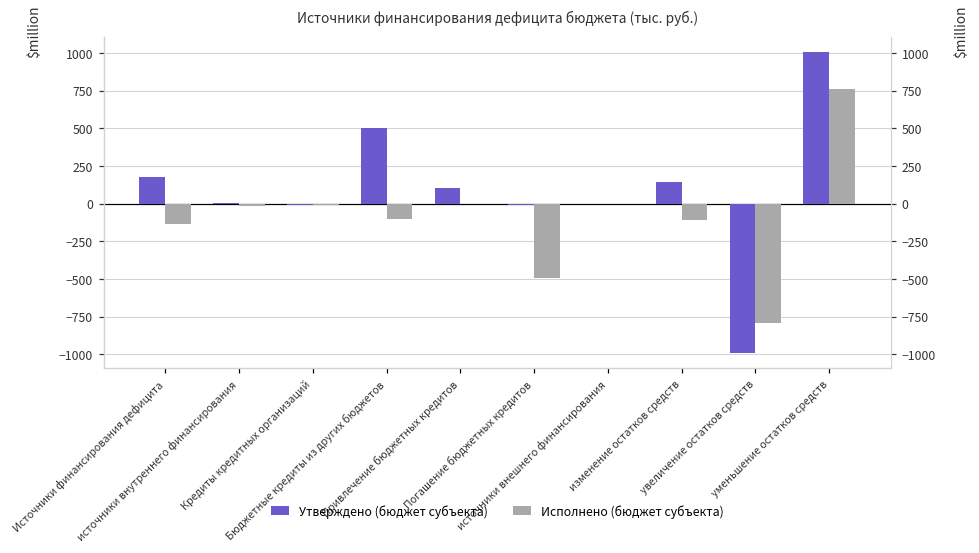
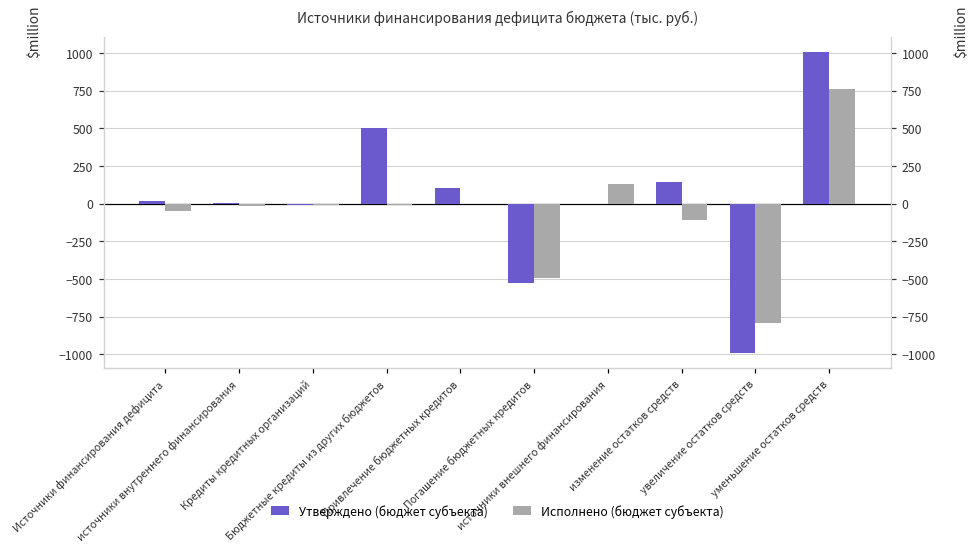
  {
    "Утверждено (бюджет субъекта)": {
-     "Источники финансирования дефицита": 180,
+     "Источники финансирования дефицита": 20,
      "Бюджетные кредиты из других бюджетов": 500,
      "Привлечение бюджетных кредитов": 100,
-     "Погашение бюджетных кредитов": -10,
+     "Погашение бюджетных кредитов": -530,
      "источники внешнего финансирования": 0,
      "изменение остатков средств": 150,
      "увеличение остатков средств": -990,
      "уменьшение остатков средств": 1000
    },
    "Исполнено (бюджет субъекта)": {
-     "Источники финансирования дефицита": -140,
-     "Бюджетные кредиты из других бюджетов": -100,
+     "Источники финансирования дефицита": -50,
+     "Бюджетные кредиты из других бюджетов": -10,
      "Привлечение бюджетных кредитов": 0,
      "Погашение бюджетных кредитов": -490,
-     "источники внешнего финансирования": 0,
+     "источники внешнего финансирования": 130,
      "изменение остатков средств": -110,
      "увеличение остатков средств": -790,
      "уменьшение остатков средств": 760
    }
  }
